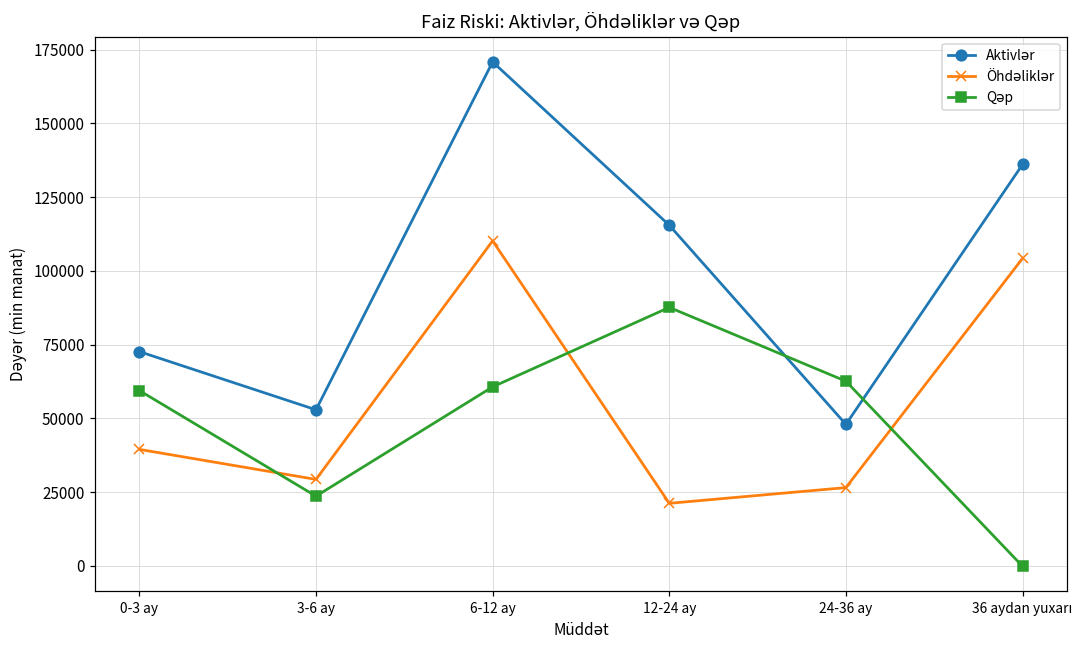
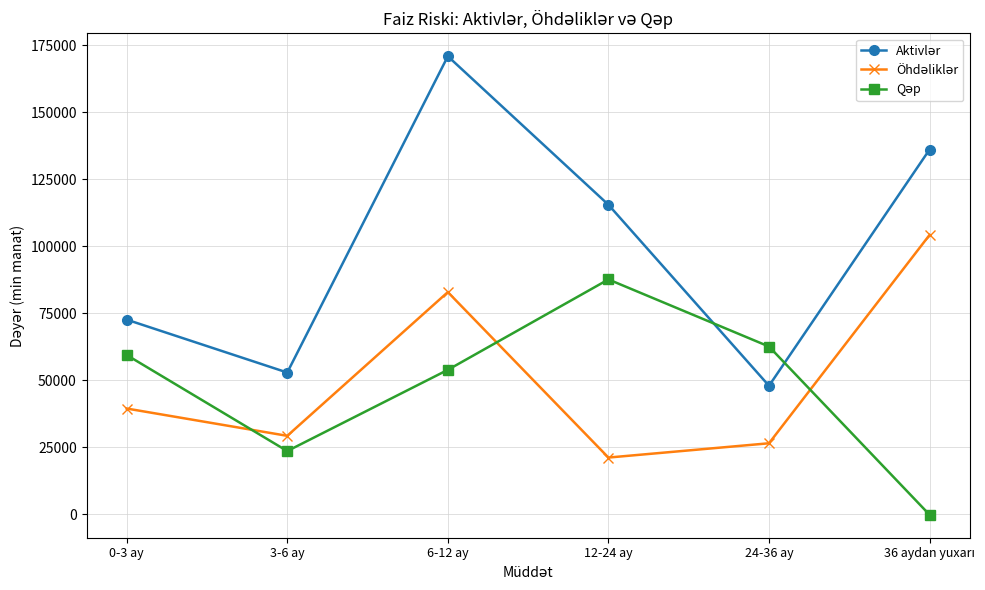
  {
    "Aktivlər": {
      "0-3 ay": 73000,
      "3-6 ay": 53000,
      "6-12 ay": 171000,
      "12-24 ay": 115000,
      "24-36 ay": 48000,
      "36 aydan yuxarı": 136000
    },
    "Öhdəliklər": {
      "0-3 ay": 39000,
      "3-6 ay": 29000,
-     "6-12 ay": 110000,
+     "6-12 ay": 83000,
      "12-24 ay": 21000,
      "24-36 ay": 27000,
      "36 aydan yuxarı": 104000
    },
    "Qəp": {
      "0-3 ay": 59000,
      "3-6 ay": 24000,
-     "6-12 ay": 61000,
+     "6-12 ay": 54000,
      "12-24 ay": 88000,
      "24-36 ay": 63000,
      "36 aydan yuxarı": 0
    }
  }
